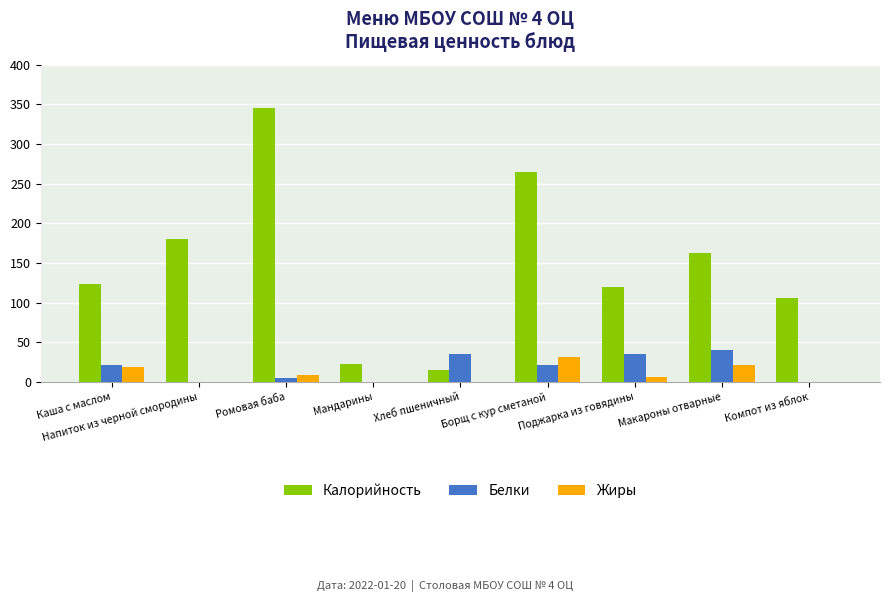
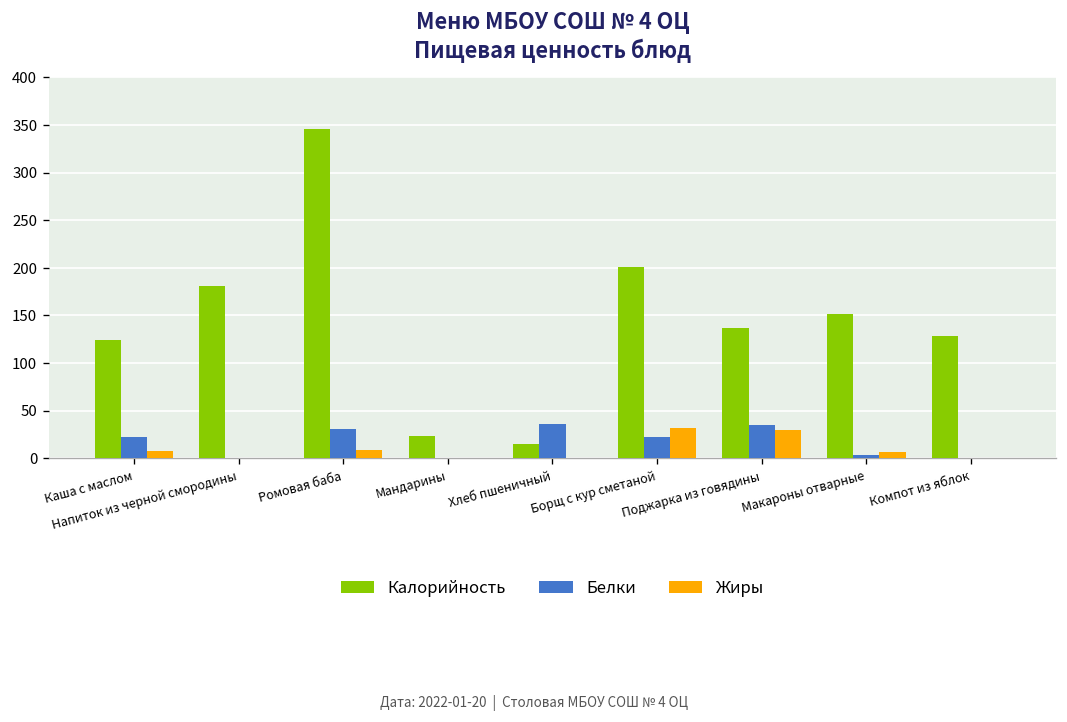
  {
    "Калорийность": {
      "Каша с маслом": 120,
      "Напиток из черной смородины": 180,
      "Ромовая баба": 350,
      "Мандарины": 20,
      "Хлеб пшеничный": 20,
-     "Борщ с кур сметаной": 270,
-     "Поджарка из говядины": 120,
-     "Макароны отварные": 160,
-     "Компот из яблок": 110
+     "Борщ с кур сметаной": 200,
+     "Поджарка из говядины": 140,
+     "Макароны отварные": 150,
+     "Компот из яблок": 130
    },
    "Белки": {
      "Каша с маслом": 20,
      "Напиток из черной смородины": 0,
-     "Ромовая баба": 10,
+     "Ромовая баба": 30,
      "Мандарины": 0,
      "Хлеб пшеничный": 40,
      "Борщ с кур сметаной": 20,
      "Поджарка из говядины": 40,
-     "Макароны отварные": 40,
+     "Макароны отварные": 0,
      "Компот из яблок": 0
    },
    "Жиры": {
-     "Каша с маслом": 20,
+     "Каша с маслом": 10,
      "Напиток из черной смородины": 0,
      "Ромовая баба": 10,
      "Мандарины": 0,
      "Хлеб пшеничный": 0,
      "Борщ с кур сметаной": 30,
-     "Поджарка из говядины": 10,
-     "Макароны отварные": 20,
+     "Поджарка из говядины": 30,
+     "Макароны отварные": 10,
      "Компот из яблок": 0
    }
  }
